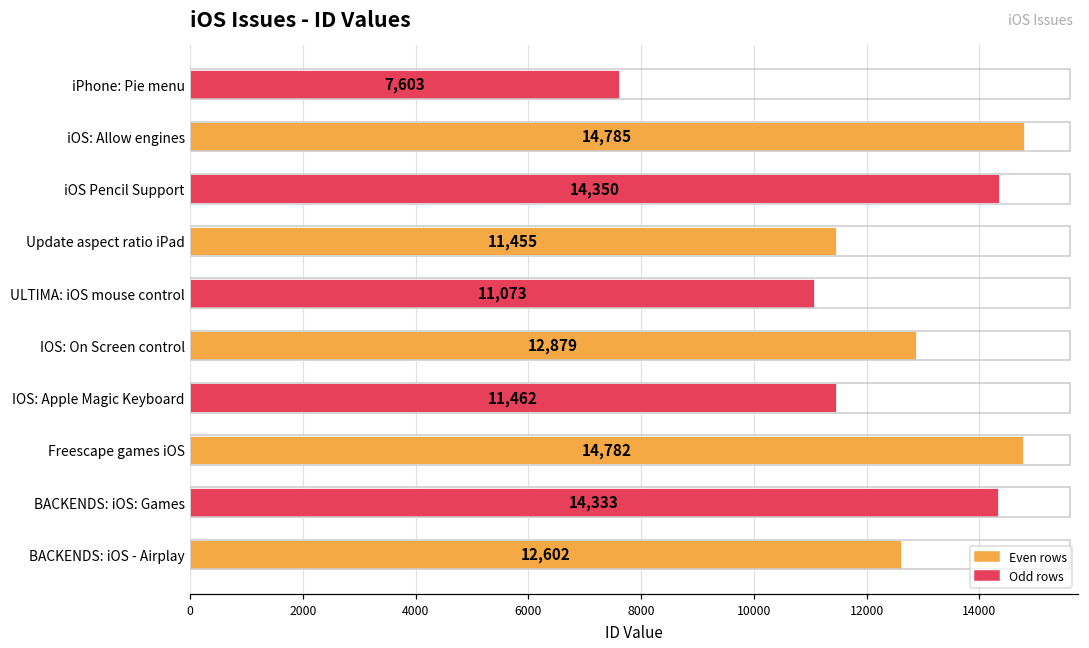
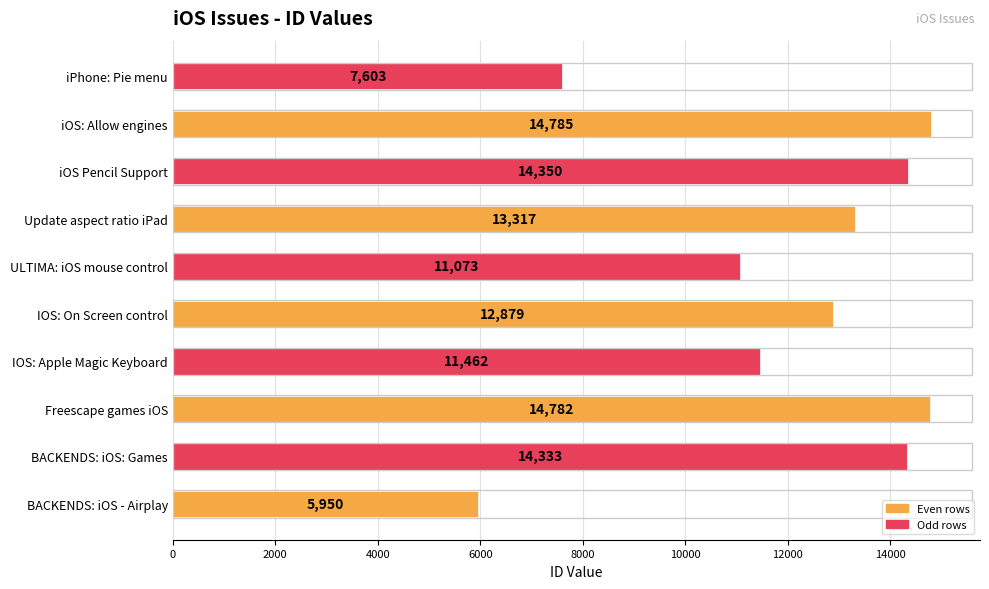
  {
    "iPhone: Pie menu": "7,603",
    "iOS: Allow engines": "14,785",
    "iOS Pencil Support": "14,350",
-   "Update aspect ratio iPad": "11,455",
+   "Update aspect ratio iPad": "13,317",
    "ULTIMA: iOS mouse control": "11,073",
    "IOS: On Screen control": "12,879",
    "IOS: Apple Magic Keyboard": "11,462",
    "Freescape games iOS": "14,782",
    "BACKENDS: iOS: Games": "14,333",
-   "BACKENDS: iOS - Airplay": "12,602"
+   "BACKENDS: iOS - Airplay": "5,950"
  }
